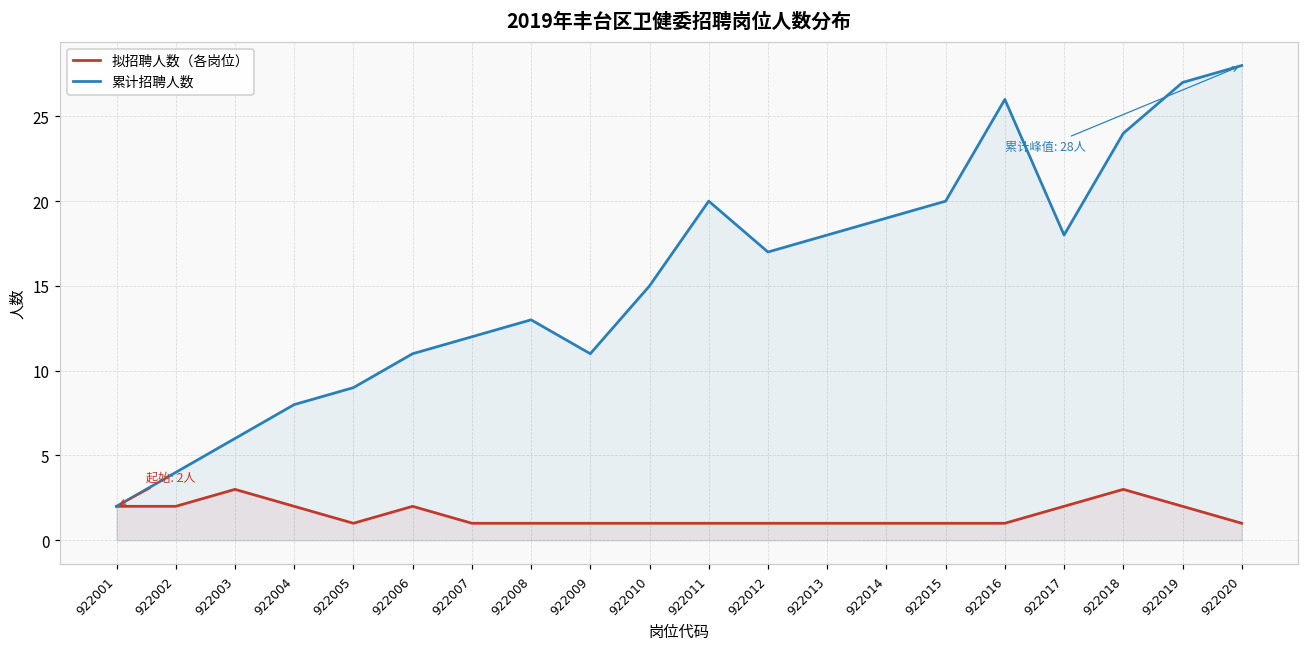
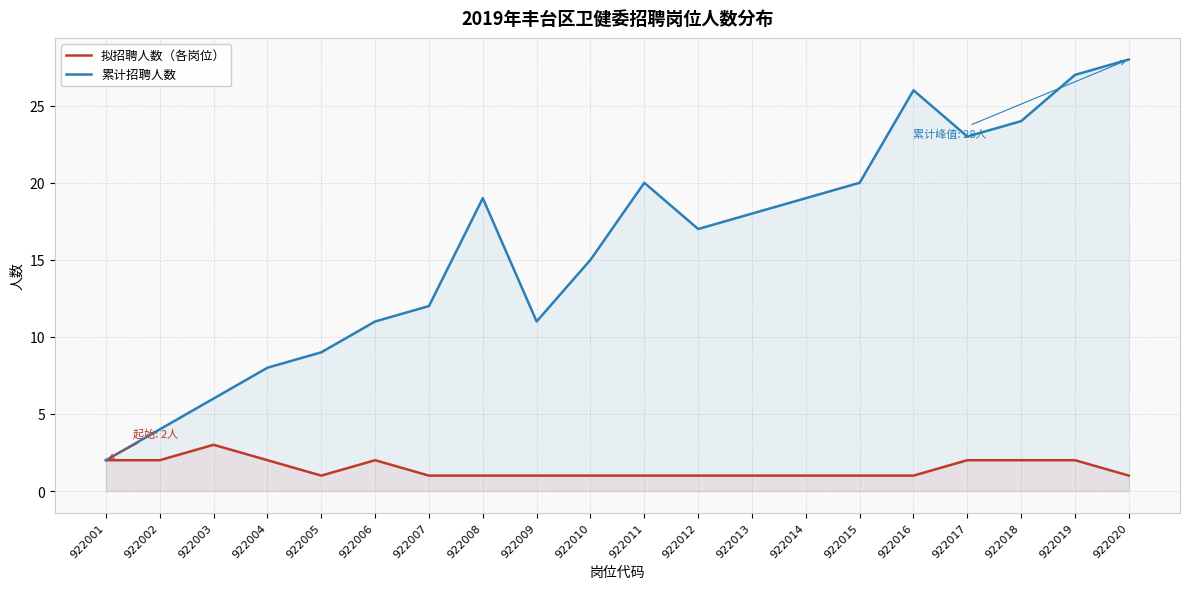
  {
    "拟招聘人数（各岗位）": {
      "922003": 3,
      "922004": 2,
      "922005": 1,
      "922006": 2,
      "922007": 1,
      "922008": 1,
      "922009": 1,
      "922010": 1,
      "922011": 1,
      "922012": 1,
      "922013": 1,
      "922014": 1,
      "922015": 1,
      "922016": 1,
      "922017": 2,
-     "922018": 3,
+     "922018": 2,
      "922019": 2,
      "922020": 1
    },
    "累计招聘人数": {
      "922003": 6,
      "922004": 8,
      "922005": 9,
      "922006": 11,
      "922007": 12,
-     "922008": 13,
+     "922008": 19,
      "922009": 11,
      "922010": 15,
      "922011": 20,
      "922012": 17,
      "922013": 18,
      "922014": 19,
      "922015": 20,
-     "922017": 18,
+     "922017": 23,
      "922020": 28
    }
  }
